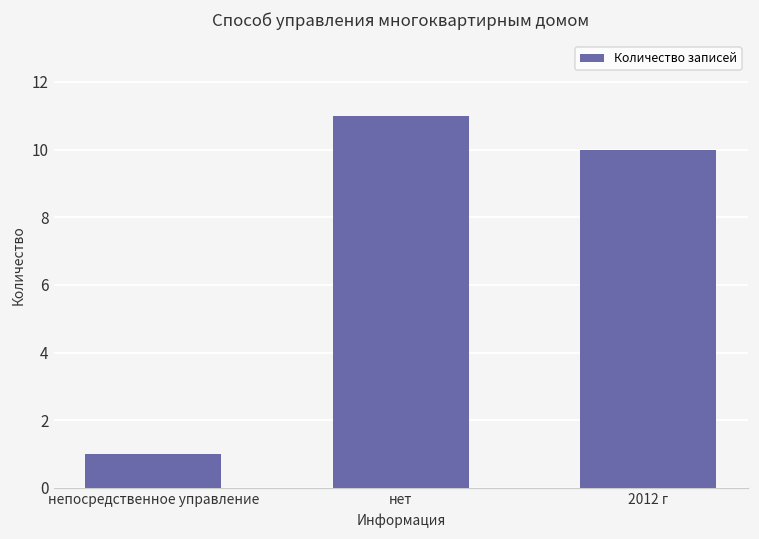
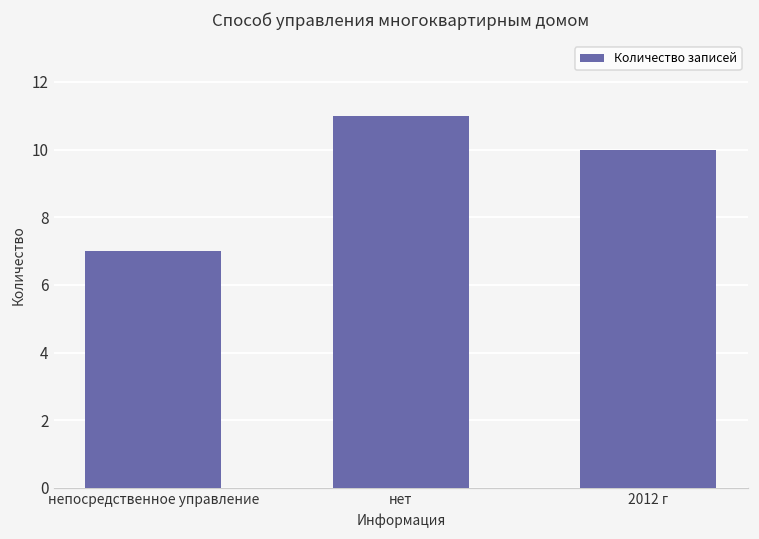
  {
-   "непосредственное управление": 1,
+   "непосредственное управление": 7,
    "нет": 11,
    "2012 г": 10
  }
